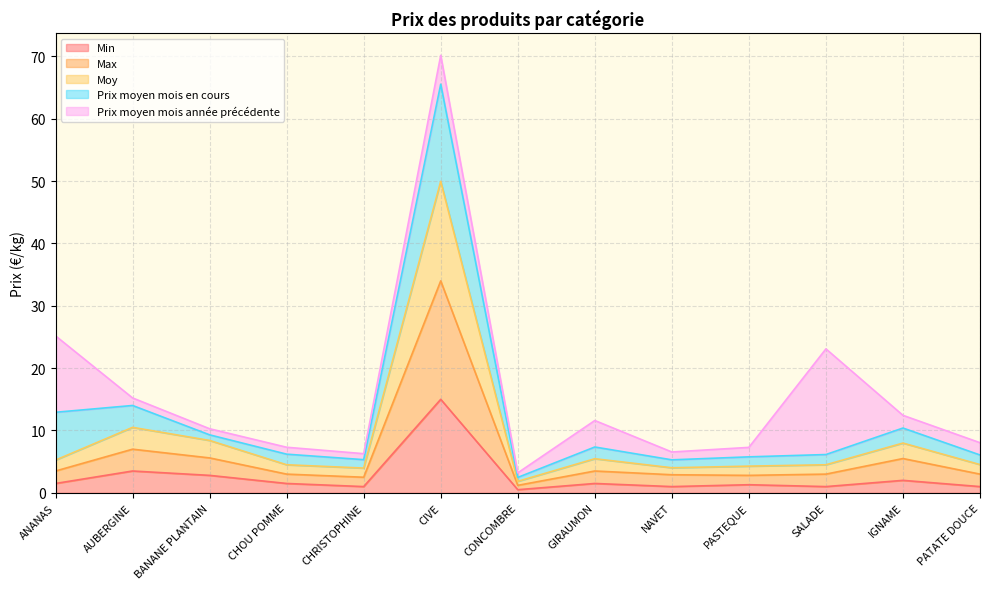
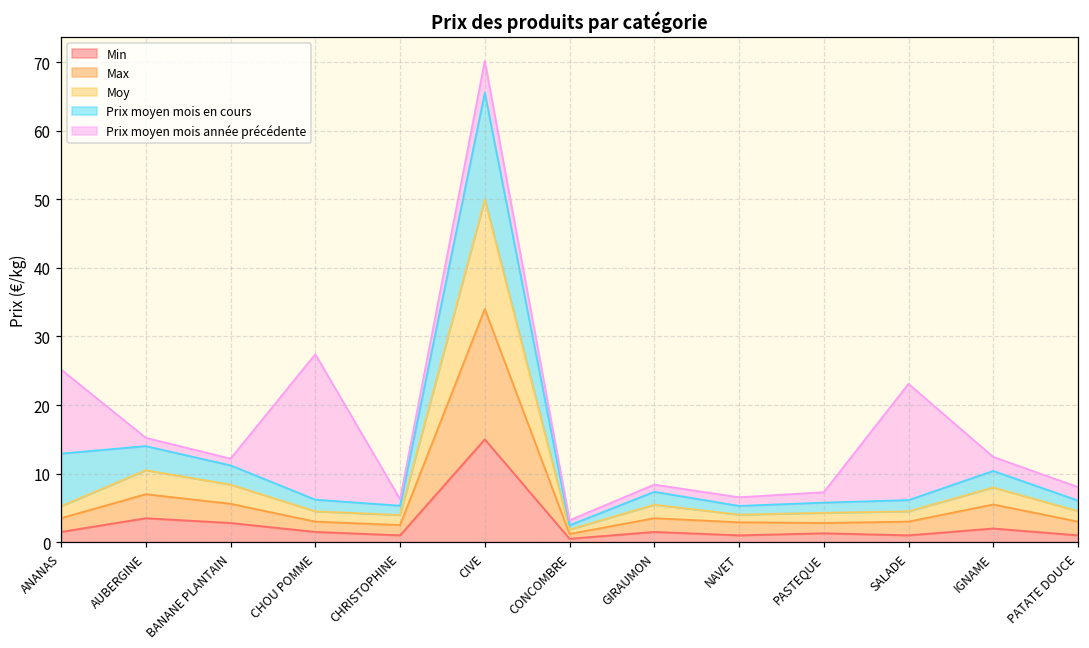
  {
    "Prix moyen mois en cours": {
      "ANANAS": 8,
      "AUBERGINE": 4,
-     "BANANE PLANTAIN": 1,
+     "BANANE PLANTAIN": 3,
      "CHOU POMME": 2,
      "CHRISTOPHINE": 1,
      "CIVE": 16,
      "CONCOMBRE": 1,
      "GIRAUMON": 2,
      "NAVET": 1,
      "PASTEQUE": 1,
      "SALADE": 2,
      "IGNAME": 2,
      "PATATE DOUCE": 2
    },
    "Prix moyen mois année précédente": {
      "ANANAS": 12,
      "AUBERGINE": 1,
      "BANANE PLANTAIN": 1,
-     "CHOU POMME": 1,
+     "CHOU POMME": 21,
      "CHRISTOPHINE": 1,
      "CIVE": 5,
      "CONCOMBRE": 1,
-     "GIRAUMON": 4,
+     "GIRAUMON": 1,
      "NAVET": 1,
      "PASTEQUE": 2,
      "SALADE": 17,
      "IGNAME": 2,
      "PATATE DOUCE": 2
    }
  }
